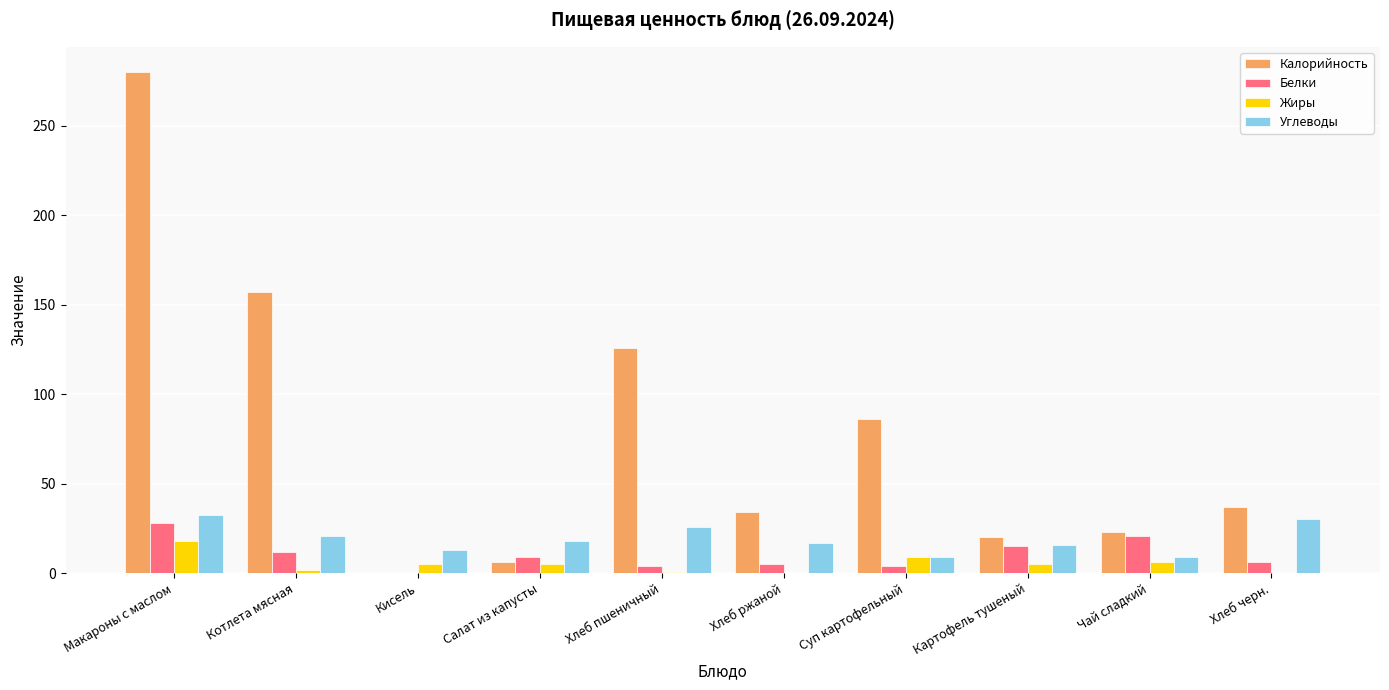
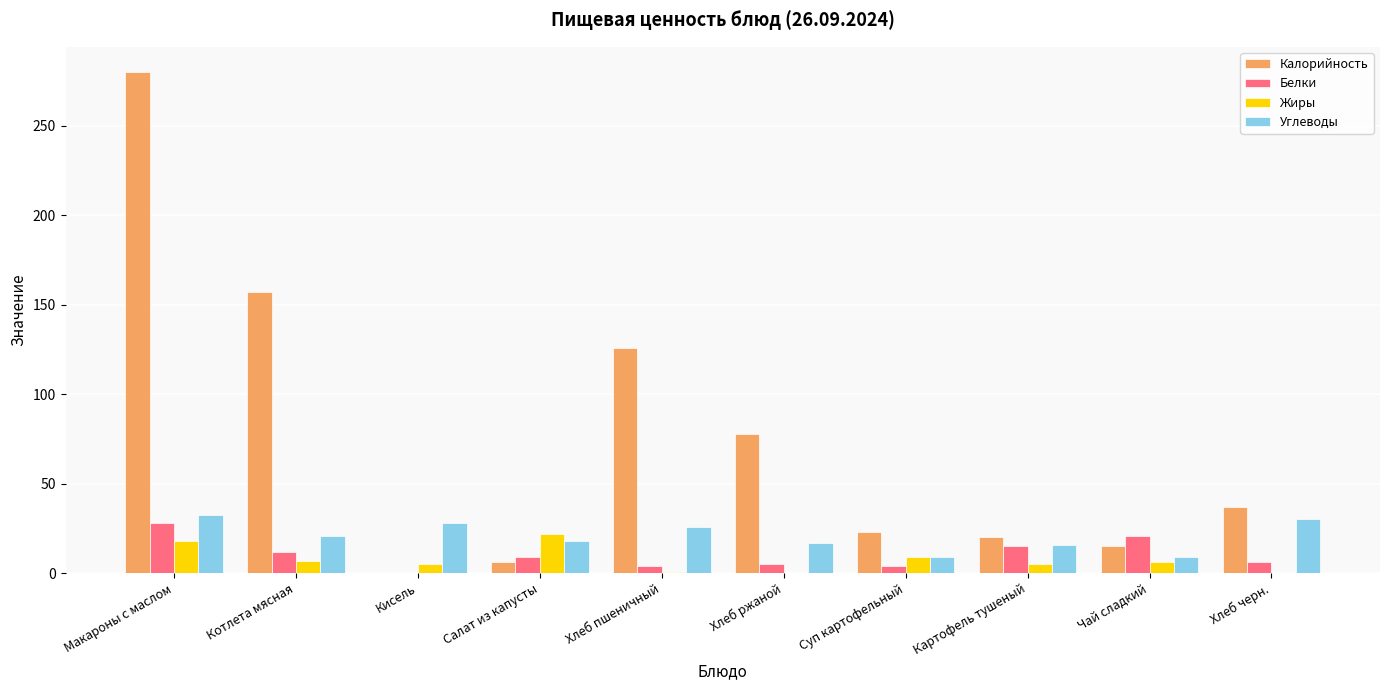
  {
    "Калорийность": {
      "Макароны с маслом": 280,
      "Котлета мясная": 157,
      "Кисель": 0,
      "Салат из капусты": 6,
      "Хлеб пшеничный": 126,
-     "Хлеб ржаной": 34,
-     "Суп картофельный": 86,
+     "Хлеб ржаной": 78,
+     "Суп картофельный": 23,
      "Картофель тушеный": 20,
-     "Чай сладкий": 23,
+     "Чай сладкий": 15,
      "Хлеб черн.": 37
    },
    "Белки": {
      "Макароны с маслом": 28,
      "Котлета мясная": 12,
      "Кисель": 0,
      "Салат из капусты": 9,
      "Хлеб пшеничный": 4,
      "Хлеб ржаной": 5,
      "Суп картофельный": 4,
      "Картофель тушеный": 15,
      "Чай сладкий": 21,
      "Хлеб черн.": 6
    },
    "Жиры": {
      "Макароны с маслом": 18,
-     "Котлета мясная": 2,
+     "Котлета мясная": 7,
      "Кисель": 5,
-     "Салат из капусты": 5,
+     "Салат из капусты": 22,
      "Хлеб ржаной": 0,
      "Суп картофельный": 9,
      "Картофель тушеный": 5,
      "Чай сладкий": 6,
      "Хлеб черн.": 0
    },
    "Углеводы": {
      "Макароны с маслом": 32,
      "Котлета мясная": 21,
-     "Кисель": 13,
+     "Кисель": 28,
      "Салат из капусты": 18,
      "Хлеб пшеничный": 26,
      "Хлеб ржаной": 17,
      "Суп картофельный": 9,
      "Картофель тушеный": 16,
      "Чай сладкий": 9,
      "Хлеб черн.": 30
    }
  }
